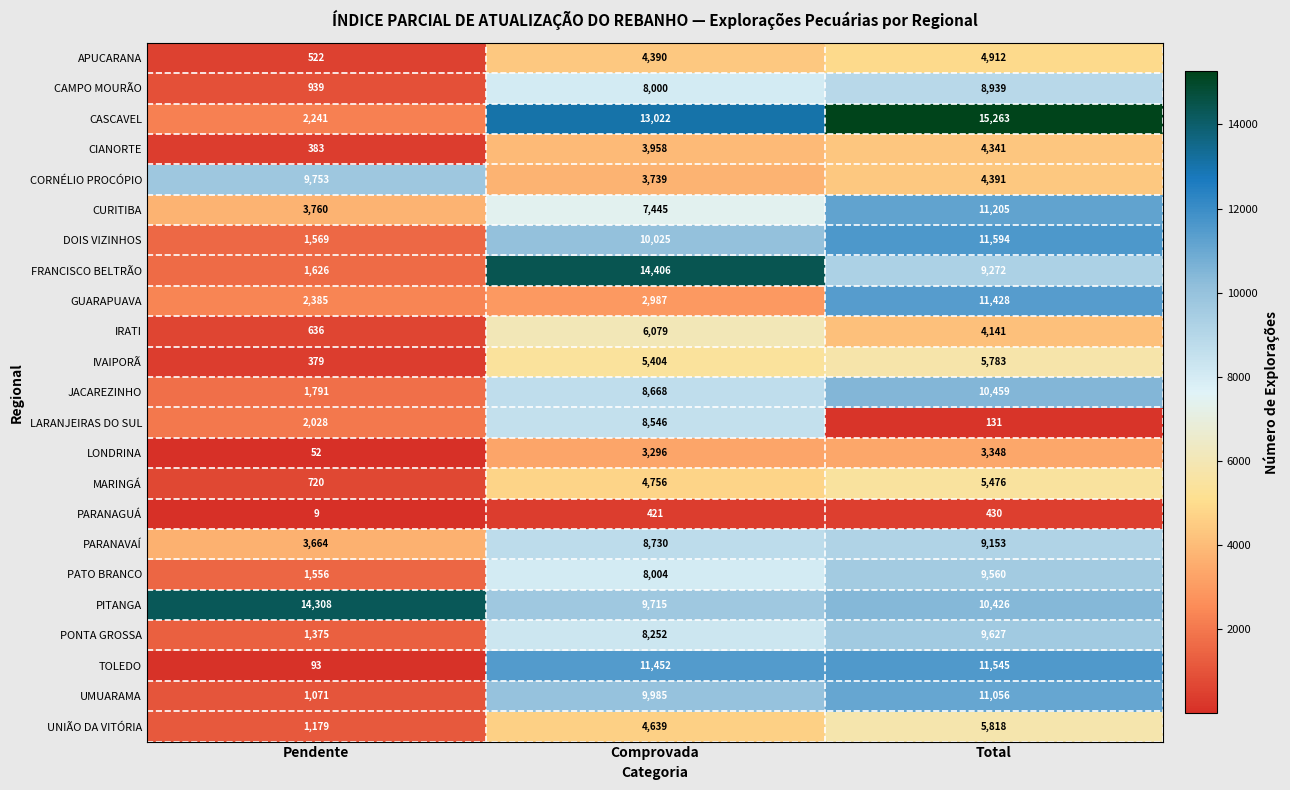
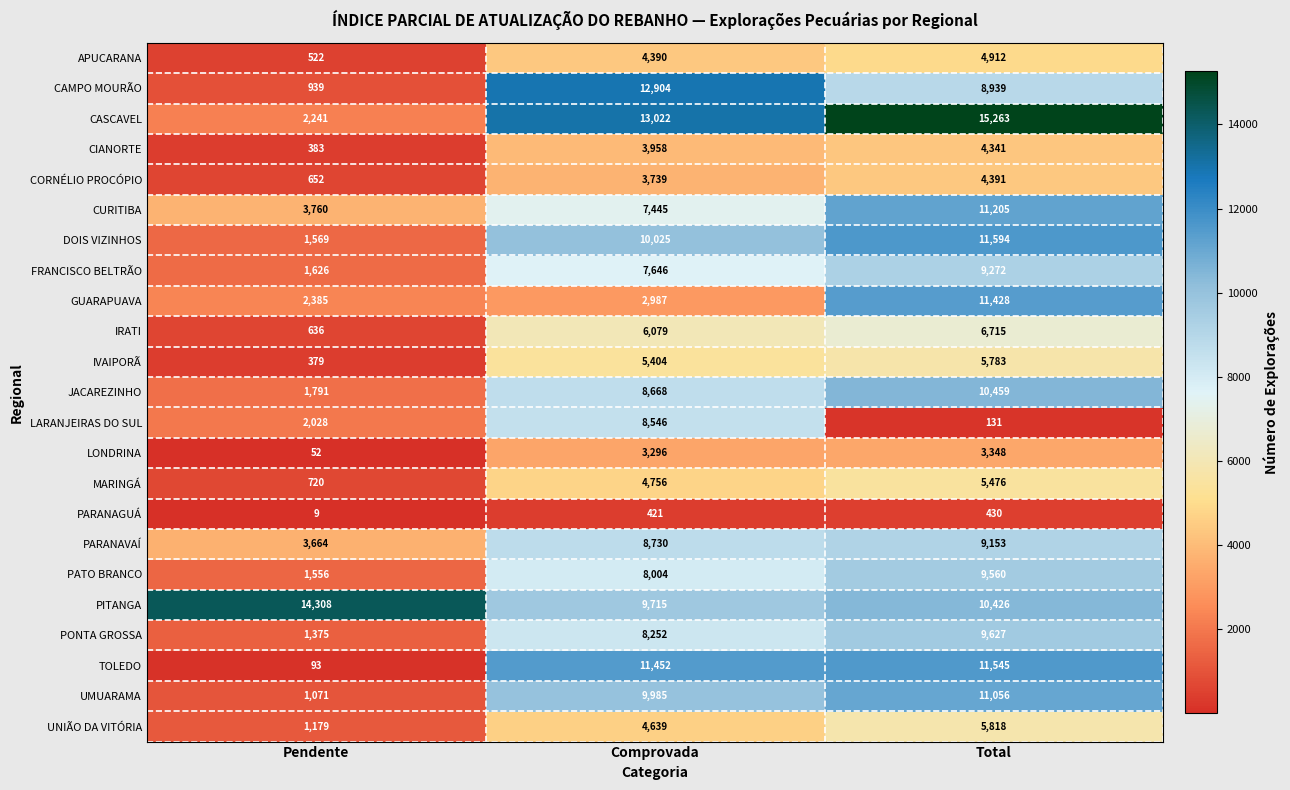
  {
    "APUCARANA": {
      "Pendente": "522",
      "Comprovada": "4,390",
      "Total": "4,912"
    },
    "CAMPO MOURÃO": {
      "Pendente": "939",
-     "Comprovada": "8,000",
+     "Comprovada": "12,904",
      "Total": "8,939"
    },
    "CASCAVEL": {
      "Pendente": "2,241",
      "Comprovada": "13,022",
      "Total": "15,263"
    },
    "CIANORTE": {
      "Pendente": "383",
      "Comprovada": "3,958",
      "Total": "4,341"
    },
    "CORNÉLIO PROCÓPIO": {
-     "Pendente": "9,753",
+     "Pendente": "652",
      "Comprovada": "3,739",
      "Total": "4,391"
    },
    "CURITIBA": {
      "Pendente": "3,760",
      "Comprovada": "7,445",
      "Total": "11,205"
    },
    "DOIS VIZINHOS": {
      "Pendente": "1,569",
      "Comprovada": "10,025",
      "Total": "11,594"
    },
    "FRANCISCO BELTRÃO": {
      "Pendente": "1,626",
-     "Comprovada": "14,406",
+     "Comprovada": "7,646",
      "Total": "9,272"
    },
    "GUARAPUAVA": {
      "Pendente": "2,385",
      "Comprovada": "2,987",
      "Total": "11,428"
    },
    "IRATI": {
      "Pendente": "636",
      "Comprovada": "6,079",
-     "Total": "4,141"
+     "Total": "6,715"
    },
    "IVAIPORÃ": {
      "Pendente": "379",
      "Comprovada": "5,404",
      "Total": "5,783"
    },
    "JACAREZINHO": {
      "Pendente": "1,791",
      "Comprovada": "8,668",
      "Total": "10,459"
    },
    "LARANJEIRAS DO SUL": {
      "Pendente": "2,028",
      "Comprovada": "8,546",
      "Total": "131"
    },
    "LONDRINA": {
      "Pendente": "52",
      "Comprovada": "3,296",
      "Total": "3,348"
    },
    "MARINGÁ": {
      "Pendente": "720",
      "Comprovada": "4,756",
      "Total": "5,476"
    },
    "PARANAGUÁ": {
      "Pendente": "9",
      "Comprovada": "421",
      "Total": "430"
    },
    "PARANAVAÍ": {
      "Pendente": "3,664",
      "Comprovada": "8,730",
      "Total": "9,153"
    },
    "PATO BRANCO": {
      "Pendente": "1,556",
      "Comprovada": "8,004",
      "Total": "9,560"
    },
    "PITANGA": {
      "Pendente": "14,308",
      "Comprovada": "9,715",
      "Total": "10,426"
    },
    "PONTA GROSSA": {
      "Pendente": "1,375",
      "Comprovada": "8,252",
      "Total": "9,627"
    },
    "TOLEDO": {
      "Pendente": "93",
      "Comprovada": "11,452",
      "Total": "11,545"
    },
    "UMUARAMA": {
      "Pendente": "1,071",
      "Comprovada": "9,985",
      "Total": "11,056"
    },
    "UNIÃO DA VITÓRIA": {
      "Pendente": "1,179",
      "Comprovada": "4,639",
      "Total": "5,818"
    }
  }
